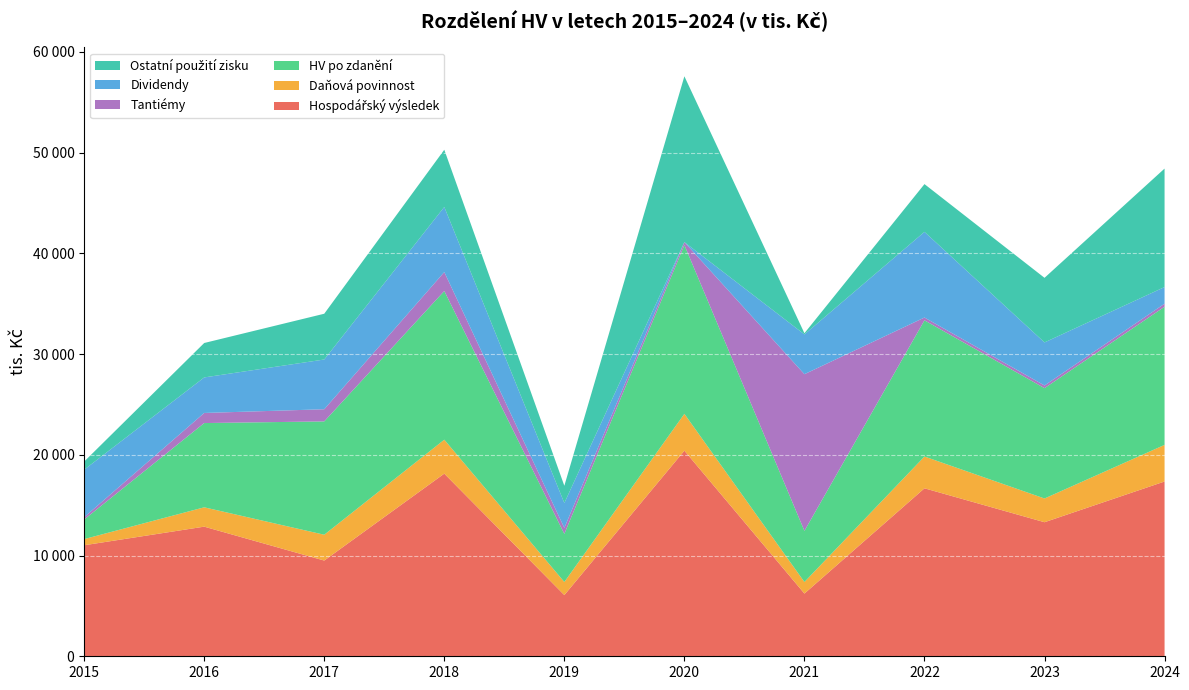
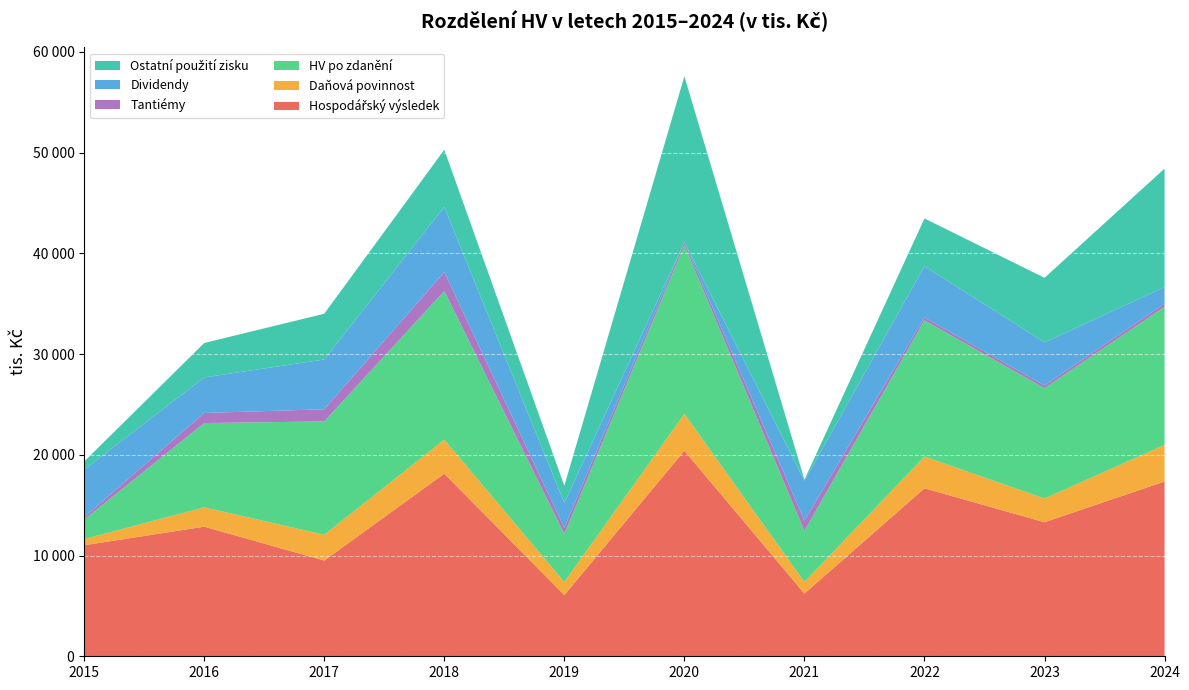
  {
    "Hospodářský výsledek": {
      "2015": 11000,
      "2016": 12900,
      "2017": 9500,
      "2018": 18100,
      "2019": 6100,
      "2020": 20400,
      "2021": 6200,
      "2022": 16700,
      "2023": 13300,
      "2024": 17400
    },
    "Daňová povinnost": {
      "2015": 600,
      "2016": 1900,
      "2017": 2600,
      "2018": 3400,
      "2019": 1300,
      "2020": 3700,
      "2021": 1100,
      "2022": 3200,
      "2023": 2400,
      "2024": 3600
    },
    "Tantiémy": {
      "2016": 1000,
      "2017": 1200,
      "2018": 1900,
      "2019": 600,
-     "2021": 15600,
+     "2021": 1000,
      "2022": 300,
      "2023": 300,
      "2024": 300
    },
    "Dividendy": {
      "2015": 4700,
      "2016": 3500,
      "2017": 4900,
      "2018": 6500,
      "2019": 2500,
-     "2022": 8500,
+     "2022": 5100,
      "2023": 4300,
      "2024": 1700
    }
  }
